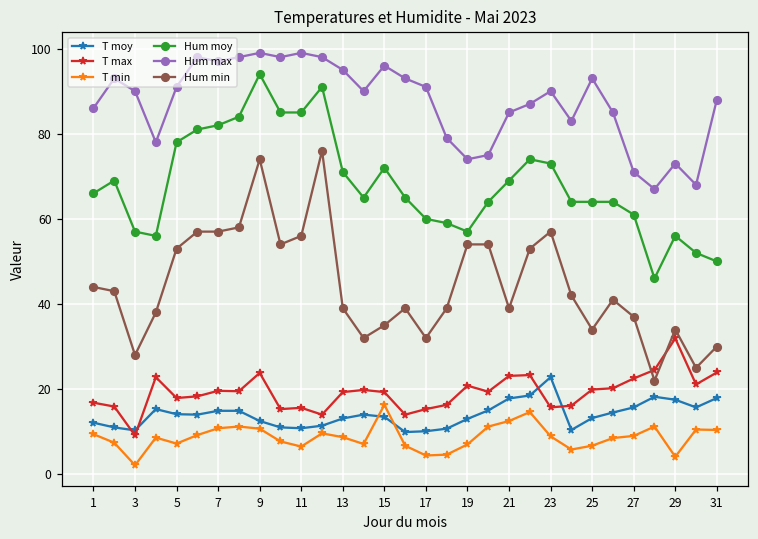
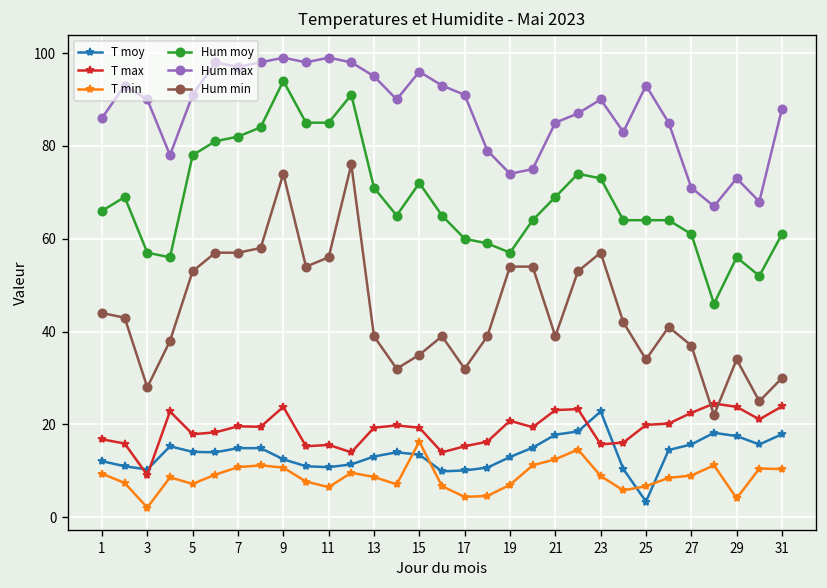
  {
    "T moy": {
      "1": 12,
      "3": 10,
      "5": 14,
      "7": 15,
      "9": 13,
      "11": 11,
      "13": 13,
      "15": 14,
      "17": 10,
      "19": 13,
      "21": 18,
      "23": 23,
-     "25": 13,
+     "25": 3,
      "27": 16,
      "29": 18,
      "31": 18
    },
    "T max": {
      "1": 17,
      "3": 9,
      "5": 18,
      "7": 20,
      "9": 24,
      "11": 16,
      "13": 19,
      "15": 19,
      "17": 15,
      "19": 21,
      "21": 23,
      "23": 16,
      "25": 20,
      "27": 23,
-     "29": 32,
+     "29": 24,
      "31": 24
    },
    "T min": {
      "1": 9,
      "3": 2,
      "5": 7,
      "7": 11,
      "9": 11,
      "11": 7,
      "13": 9,
      "15": 16,
      "17": 4,
      "19": 7,
      "21": 13,
      "23": 9,
      "25": 7,
      "27": 9,
      "29": 4,
      "31": 10
    },
    "Hum moy": {
      "1": 66,
      "3": 57,
      "5": 78,
      "7": 82,
      "9": 94,
      "11": 85,
      "13": 71,
      "15": 72,
      "17": 60,
      "19": 57,
      "21": 69,
      "23": 73,
      "25": 64,
      "27": 61,
      "29": 56,
-     "31": 50
+     "31": 61
    },
    "Hum max": {
      "1": 86,
      "3": 90,
      "9": 99,
      "11": 99,
      "13": 95,
      "15": 96,
      "17": 91,
      "19": 74,
      "21": 85,
      "23": 90,
      "25": 93,
      "27": 71,
      "29": 73,
      "31": 88
    },
    "Hum min": {
      "1": 44,
      "3": 28,
      "5": 53,
      "7": 57,
      "9": 74,
      "11": 56,
      "13": 39,
      "15": 35,
      "17": 32,
      "19": 54,
      "21": 39,
      "23": 57,
      "25": 34,
      "27": 37,
      "29": 34,
      "31": 30
    }
  }
